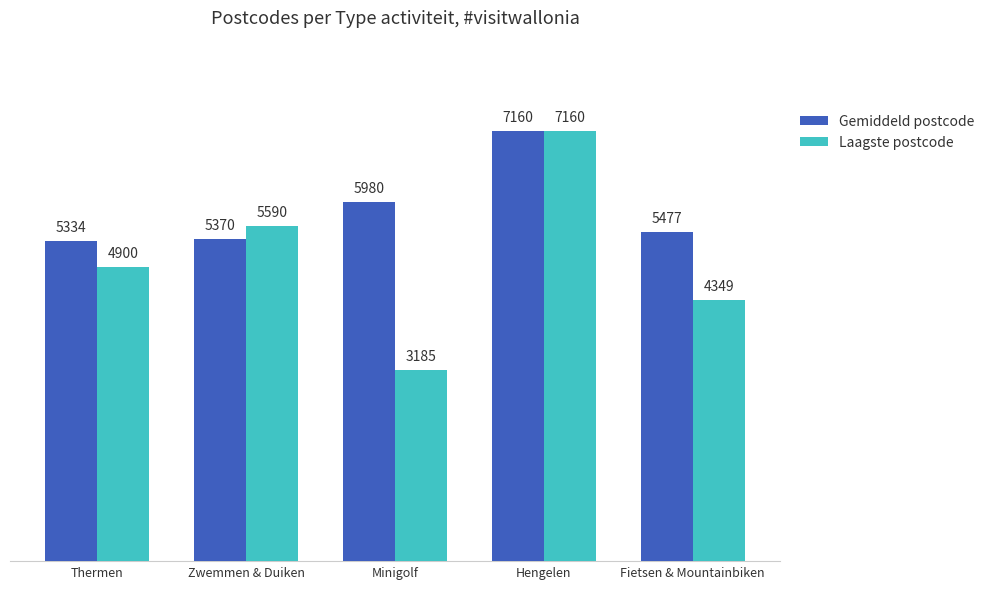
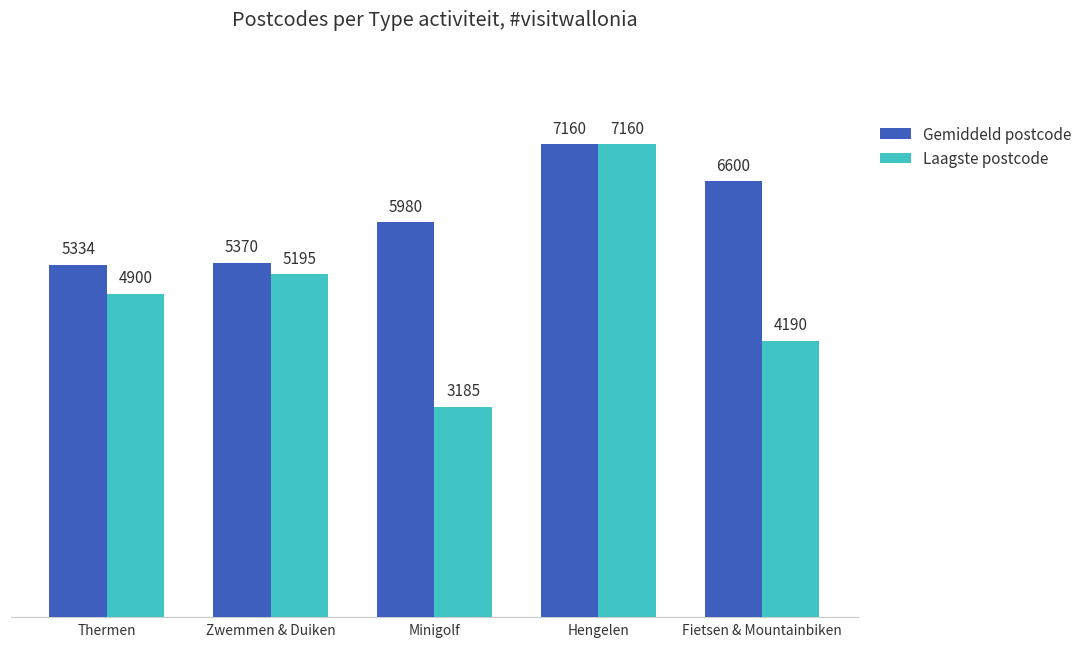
  {
    "Gemiddeld postcode": {
      "Thermen": 5334,
      "Zwemmen & Duiken": 5370,
      "Minigolf": 5980,
      "Hengelen": 7160,
-     "Fietsen & Mountainbiken": 5477
+     "Fietsen & Mountainbiken": 6600
    },
    "Laagste postcode": {
      "Thermen": 4900,
-     "Zwemmen & Duiken": 5590,
+     "Zwemmen & Duiken": 5195,
      "Minigolf": 3185,
      "Hengelen": 7160,
-     "Fietsen & Mountainbiken": 4349
+     "Fietsen & Mountainbiken": 4190
    }
  }
